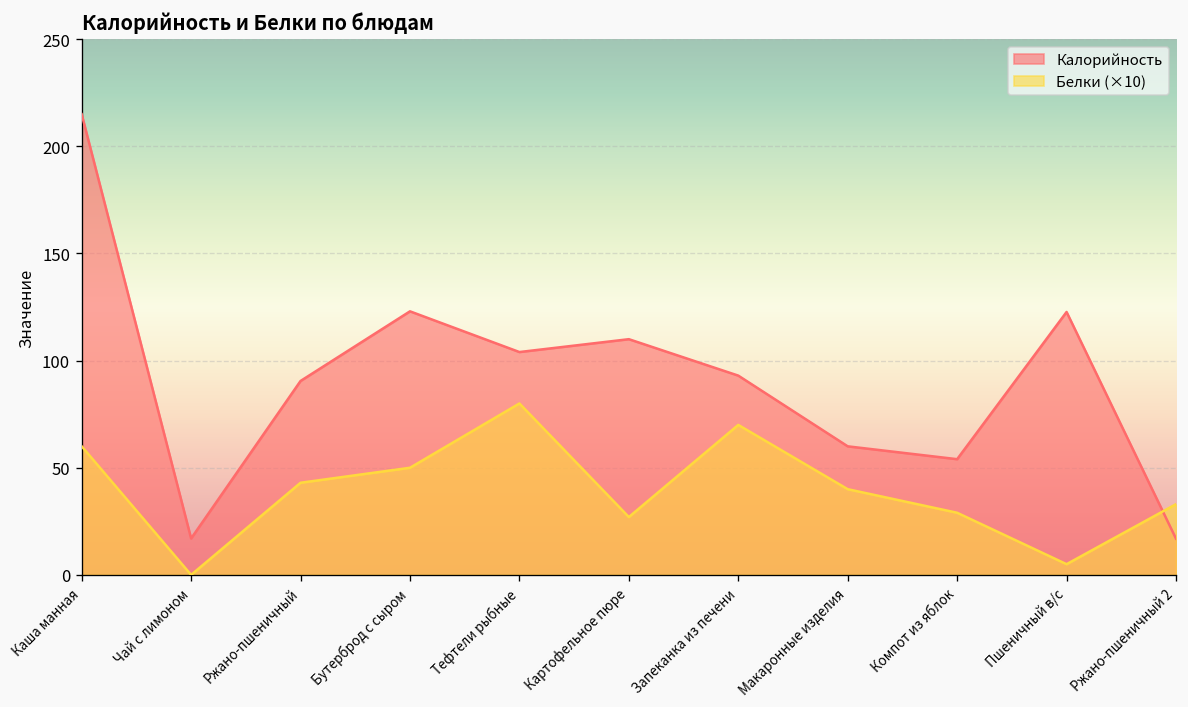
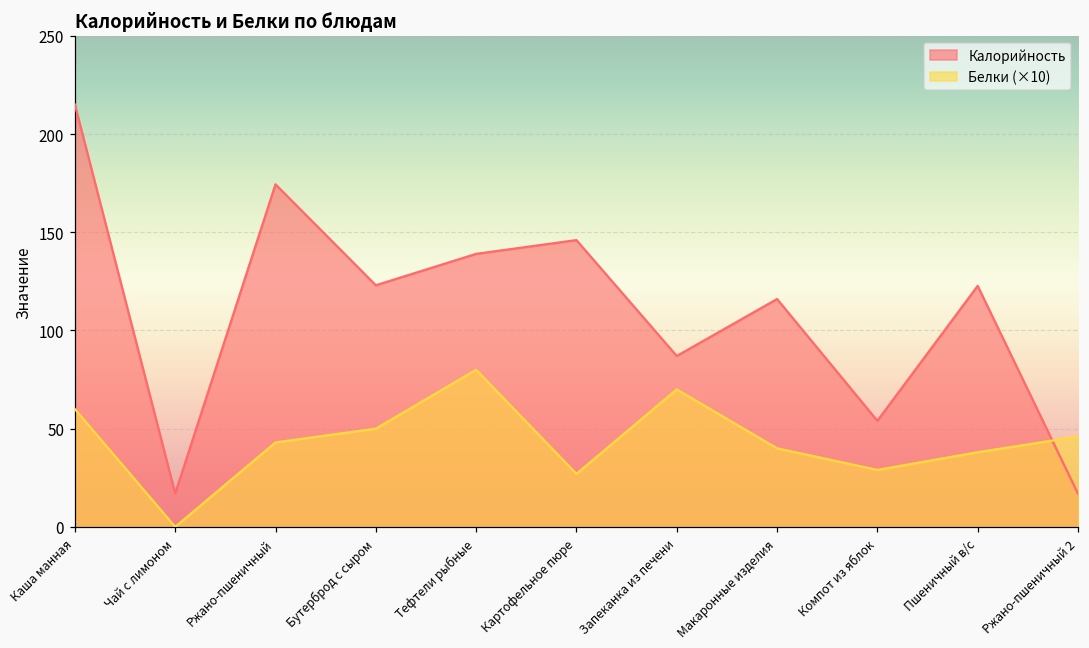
  {
    "Калорийность": {
      "Каша манная": 215,
      "Чай с лимоном": 17,
-     "Ржано-пшеничный": 91,
+     "Ржано-пшеничный": 174,
      "Бутерброд с сыром": 123,
-     "Тефтели рыбные": 104,
-     "Картофельное пюре": 110,
-     "Запеканка из печени": 93,
-     "Макаронные изделия": 60,
+     "Тефтели рыбные": 139,
+     "Картофельное пюре": 146,
+     "Запеканка из печени": 87,
+     "Макаронные изделия": 116,
      "Компот из яблок": 54,
      "Пшеничный в/с": 123,
      "Ржано-пшеничный 2": 17
    },
    "Белки (×10)": {
      "Каша манная": 60,
      "Чай с лимоном": 0,
      "Ржано-пшеничный": 43,
      "Бутерброд с сыром": 50,
      "Тефтели рыбные": 80,
      "Картофельное пюре": 27,
      "Запеканка из печени": 70,
      "Макаронные изделия": 40,
      "Компот из яблок": 29,
-     "Пшеничный в/с": 5,
-     "Ржано-пшеничный 2": 33
+     "Пшеничный в/с": 38,
+     "Ржано-пшеничный 2": 46
    }
  }
